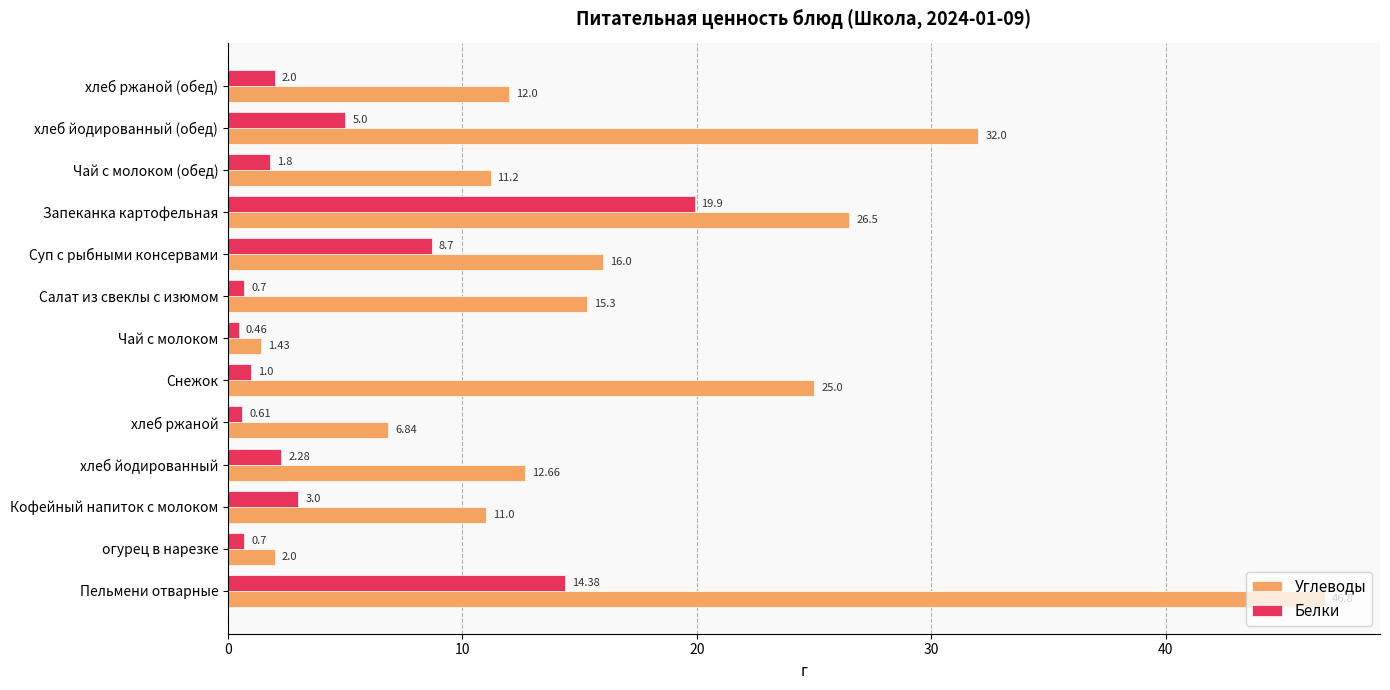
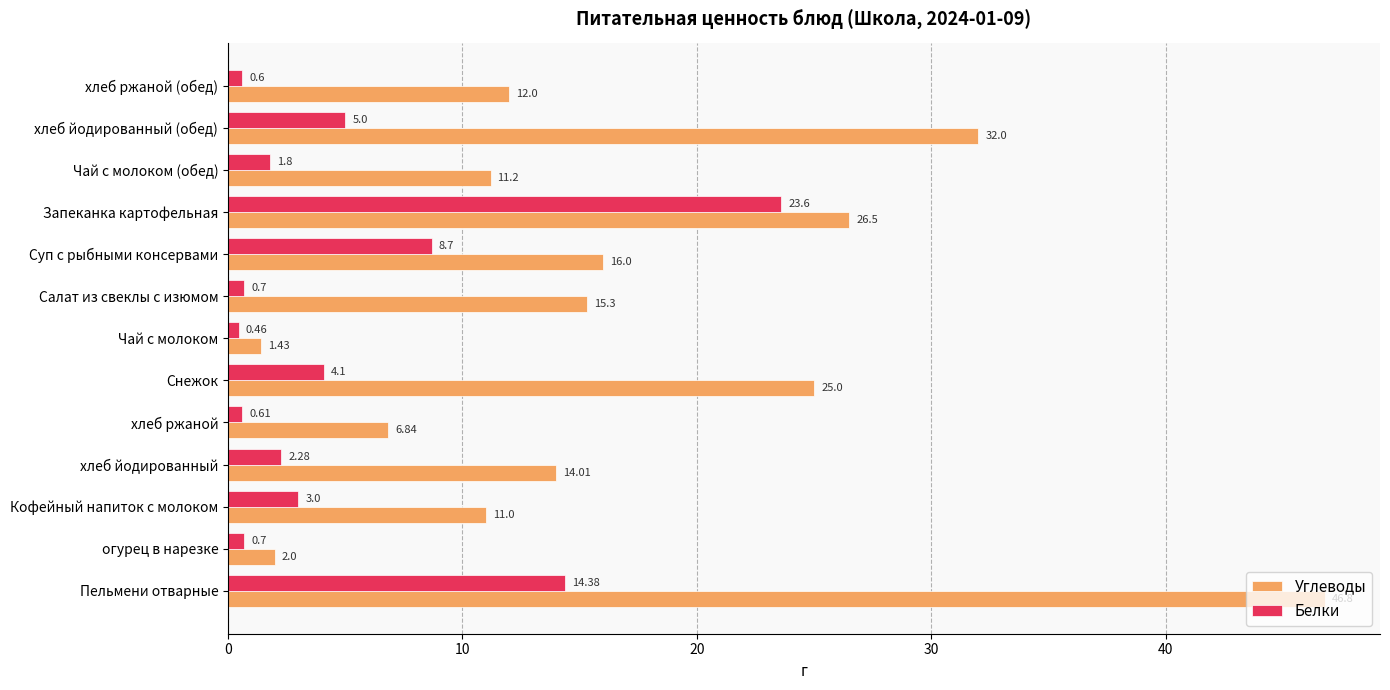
  {
    "Углеводы": {
      "хлеб ржаной (обед)": 12.0,
      "хлеб йодированный (обед)": 32.0,
      "Чай с молоком (обед)": 11.2,
      "Запеканка картофельная": 26.5,
      "Суп с рыбными консервами": 16.0,
      "Салат из свеклы с изюмом": 15.3,
      "Чай с молоком": 1.43,
      "Снежок": 25.0,
      "хлеб ржаной": 6.84,
-     "хлеб йодированный": 12.66,
+     "хлеб йодированный": 14.01,
      "Кофейный напиток с молоком": 11.0,
      "огурец в нарезке": 2.0
    },
    "Белки": {
-     "хлеб ржаной (обед)": 2.0,
+     "хлеб ржаной (обед)": 0.6,
      "хлеб йодированный (обед)": 5.0,
      "Чай с молоком (обед)": 1.8,
-     "Запеканка картофельная": 19.9,
+     "Запеканка картофельная": 23.6,
      "Суп с рыбными консервами": 8.7,
      "Салат из свеклы с изюмом": 0.7,
      "Чай с молоком": 0.46,
-     "Снежок": 1.0,
+     "Снежок": 4.1,
      "хлеб ржаной": 0.61,
      "хлеб йодированный": 2.28,
      "Кофейный напиток с молоком": 3.0,
      "огурец в нарезке": 0.7,
      "Пельмени отварные": 14.38
    }
  }
